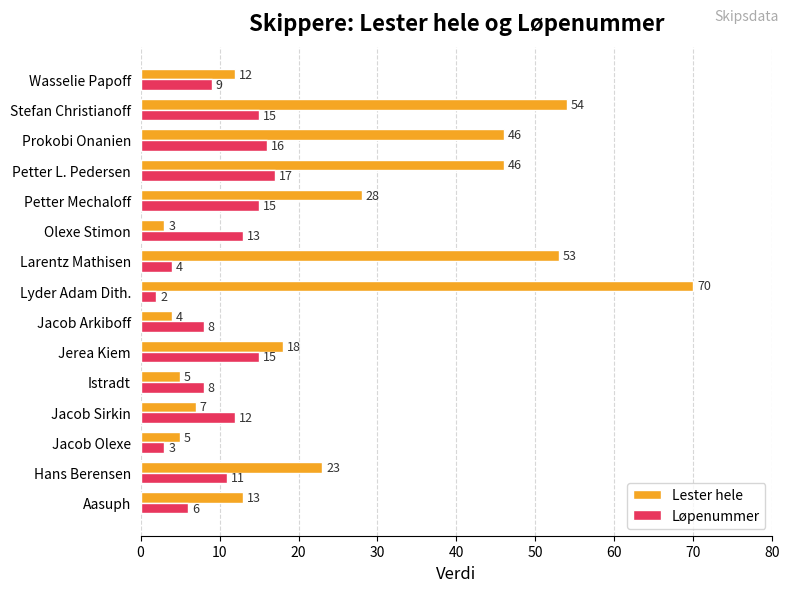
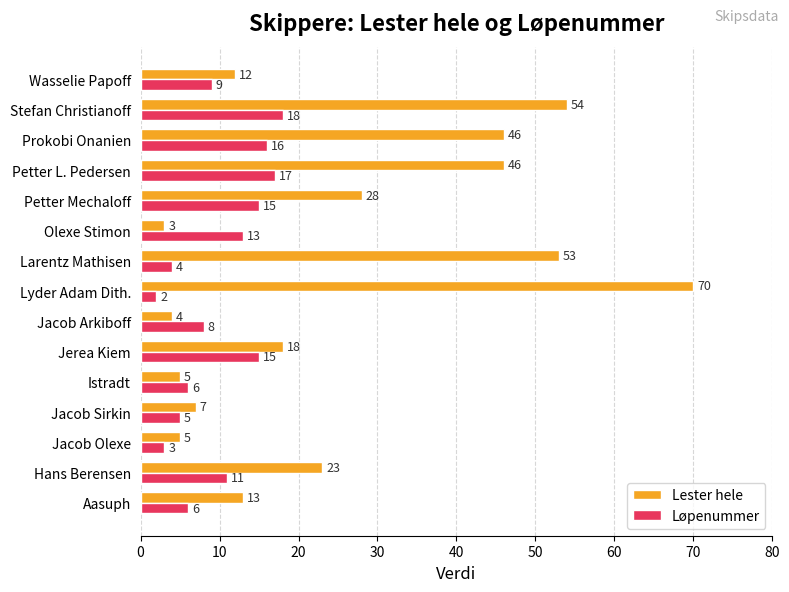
  {
    "Lester hele": {
      "Wasselie Papoff": 12,
      "Stefan Christianoff": 54,
      "Prokobi Onanien": 46,
      "Petter L. Pedersen": 46,
      "Petter Mechaloff": 28,
      "Olexe Stimon": 3,
      "Larentz Mathisen": 53,
      "Lyder Adam Dith.": 70,
      "Jacob Arkiboff": 4,
      "Jerea Kiem": 18,
      "Istradt": 5,
      "Jacob Sirkin": 7,
      "Jacob Olexe": 5,
      "Hans Berensen": 23,
      "Aasuph": 13
    },
    "Løpenummer": {
      "Wasselie Papoff": 9,
-     "Stefan Christianoff": 15,
+     "Stefan Christianoff": 18,
      "Prokobi Onanien": 16,
      "Petter L. Pedersen": 17,
      "Petter Mechaloff": 15,
      "Olexe Stimon": 13,
      "Larentz Mathisen": 4,
      "Lyder Adam Dith.": 2,
      "Jacob Arkiboff": 8,
      "Jerea Kiem": 15,
-     "Istradt": 8,
-     "Jacob Sirkin": 12,
+     "Istradt": 6,
+     "Jacob Sirkin": 5,
      "Jacob Olexe": 3,
      "Hans Berensen": 11,
      "Aasuph": 6
    }
  }
